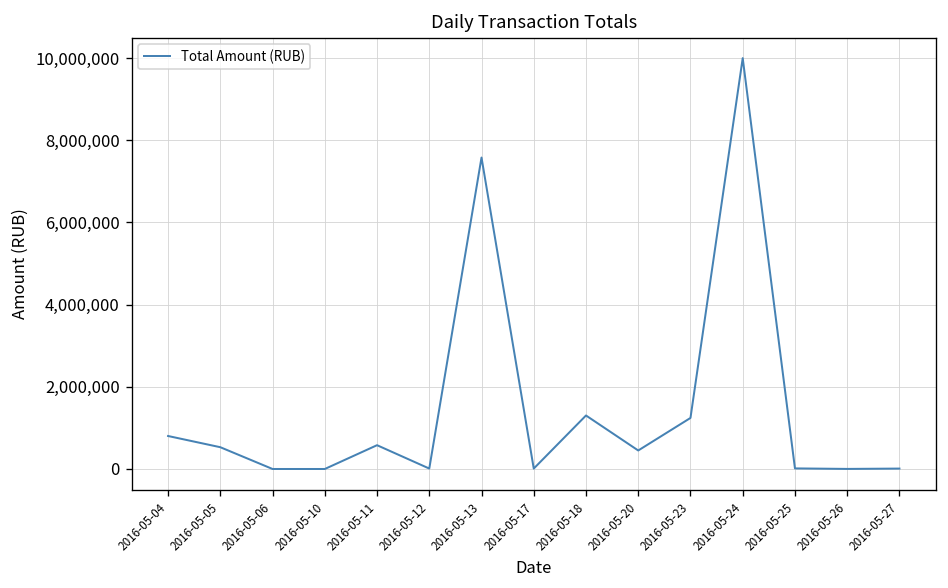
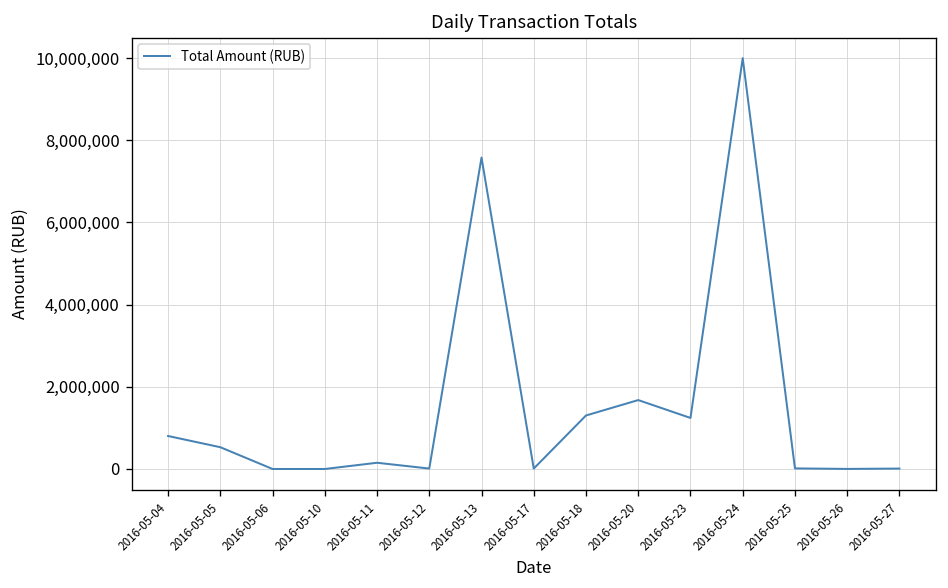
  {
    "2016-05-04": "800,000",
    "2016-05-05": "500,000",
    "2016-05-06": "0",
    "2016-05-10": "0",
-   "2016-05-11": "600,000",
+   "2016-05-11": "200,000",
    "2016-05-12": "0",
    "2016-05-13": "7,600,000",
    "2016-05-17": "0",
    "2016-05-18": "1,300,000",
-   "2016-05-20": "500,000",
+   "2016-05-20": "1,700,000",
    "2016-05-23": "1,200,000",
    "2016-05-24": "10,000,000",
    "2016-05-25": "0",
    "2016-05-26": "0",
    "2016-05-27": "0"
  }
